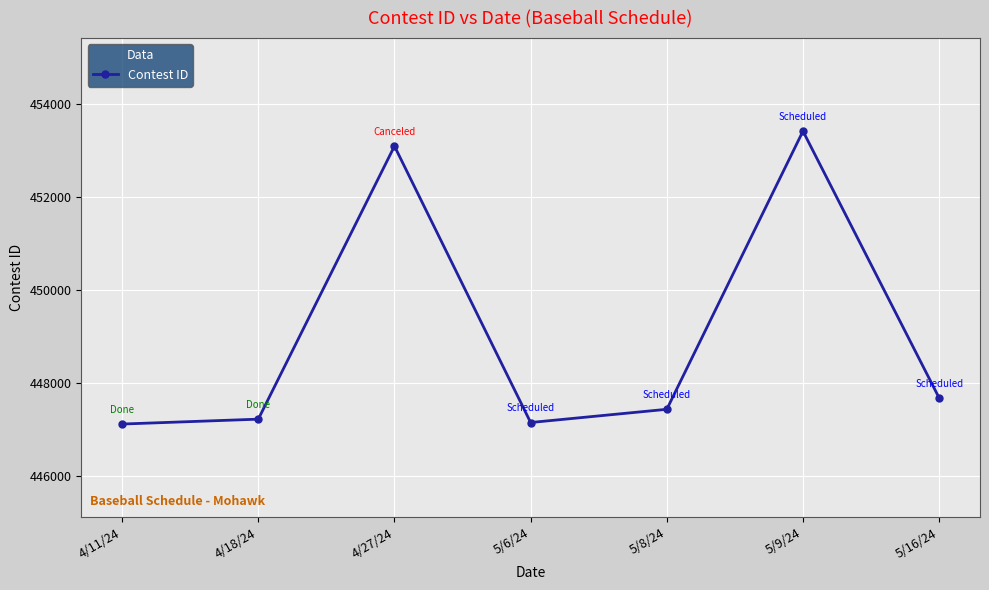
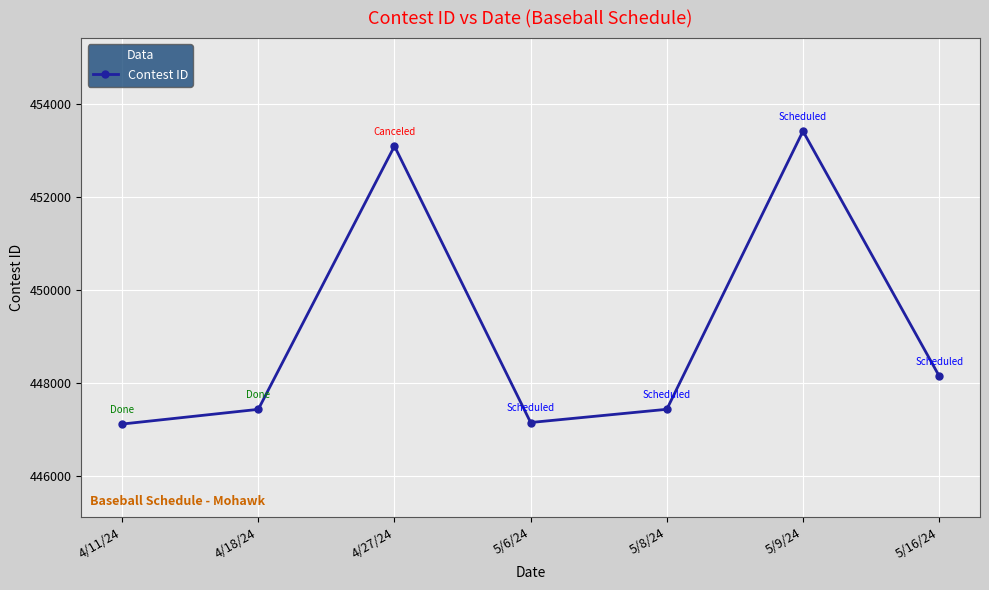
  {
    "4/11/24": 447100,
-   "4/18/24": 447200,
+   "4/18/24": 447400,
    "4/27/24": 453100,
    "5/6/24": 447200,
    "5/8/24": 447400,
    "5/9/24": 453400,
-   "5/16/24": 447700
+   "5/16/24": 448200
  }
